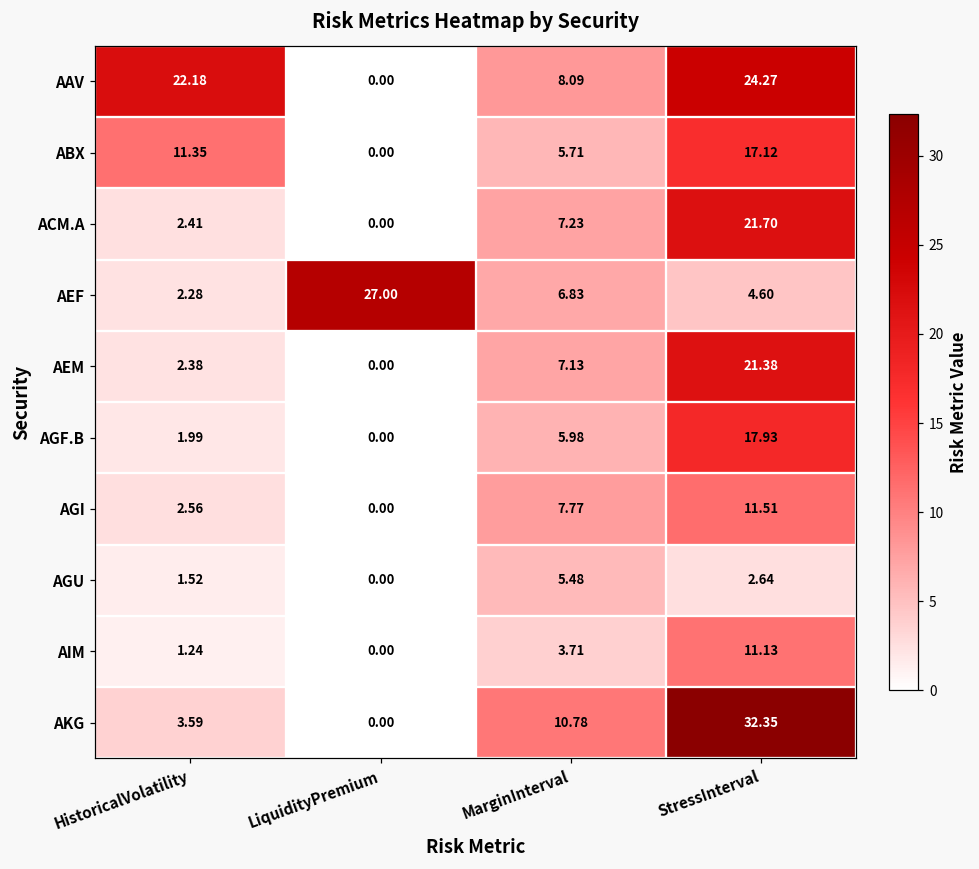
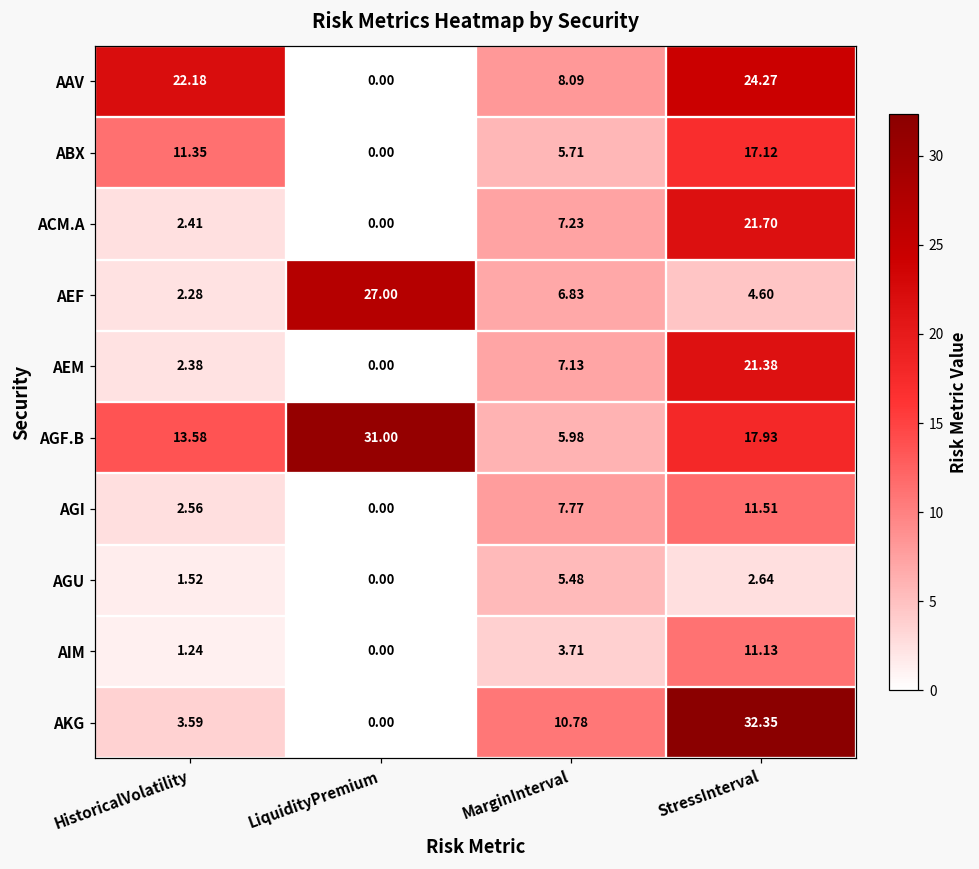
  {
    "AAV": {
      "HistoricalVolatility": 22.18,
      "LiquidityPremium": 0.00,
      "MarginInterval": 8.09,
      "StressInterval": 24.27
    },
    "ABX": {
      "HistoricalVolatility": 11.35,
      "LiquidityPremium": 0.00,
      "MarginInterval": 5.71,
      "StressInterval": 17.12
    },
    "ACM.A": {
      "HistoricalVolatility": 2.41,
      "LiquidityPremium": 0.00,
      "MarginInterval": 7.23,
      "StressInterval": 21.70
    },
    "AEF": {
      "HistoricalVolatility": 2.28,
      "LiquidityPremium": 27.00,
      "MarginInterval": 6.83,
      "StressInterval": 4.60
    },
    "AEM": {
      "HistoricalVolatility": 2.38,
      "LiquidityPremium": 0.00,
      "MarginInterval": 7.13,
      "StressInterval": 21.38
    },
    "AGF.B": {
-     "HistoricalVolatility": 1.99,
-     "LiquidityPremium": 0.00,
+     "HistoricalVolatility": 13.58,
+     "LiquidityPremium": 31.00,
      "MarginInterval": 5.98,
      "StressInterval": 17.93
    },
    "AGI": {
      "HistoricalVolatility": 2.56,
      "LiquidityPremium": 0.00,
      "MarginInterval": 7.77,
      "StressInterval": 11.51
    },
    "AGU": {
      "HistoricalVolatility": 1.52,
      "LiquidityPremium": 0.00,
      "MarginInterval": 5.48,
      "StressInterval": 2.64
    },
    "AIM": {
      "HistoricalVolatility": 1.24,
      "LiquidityPremium": 0.00,
      "MarginInterval": 3.71,
      "StressInterval": 11.13
    },
    "AKG": {
      "HistoricalVolatility": 3.59,
      "LiquidityPremium": 0.00,
      "MarginInterval": 10.78,
      "StressInterval": 32.35
    }
  }
